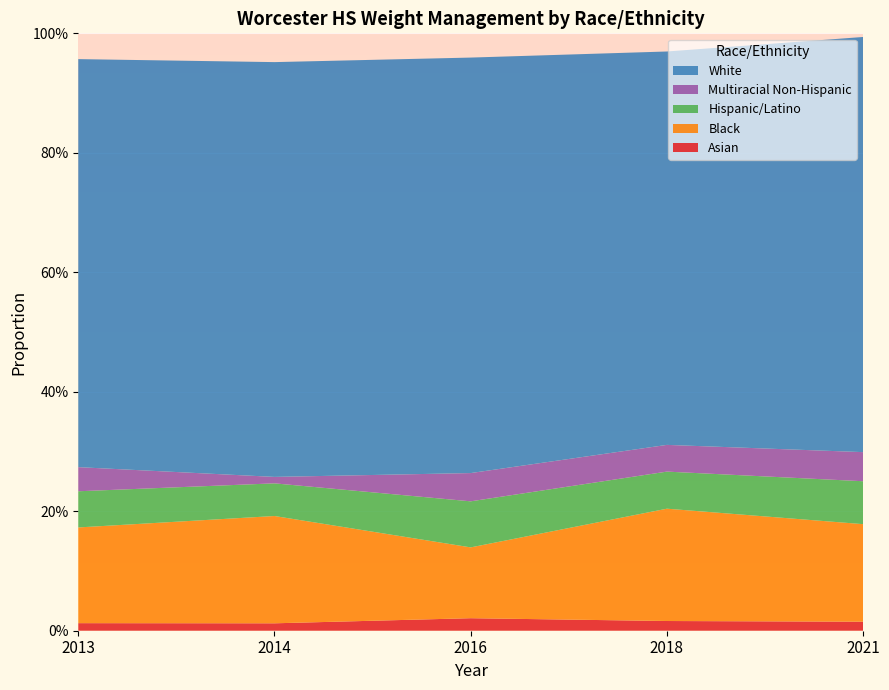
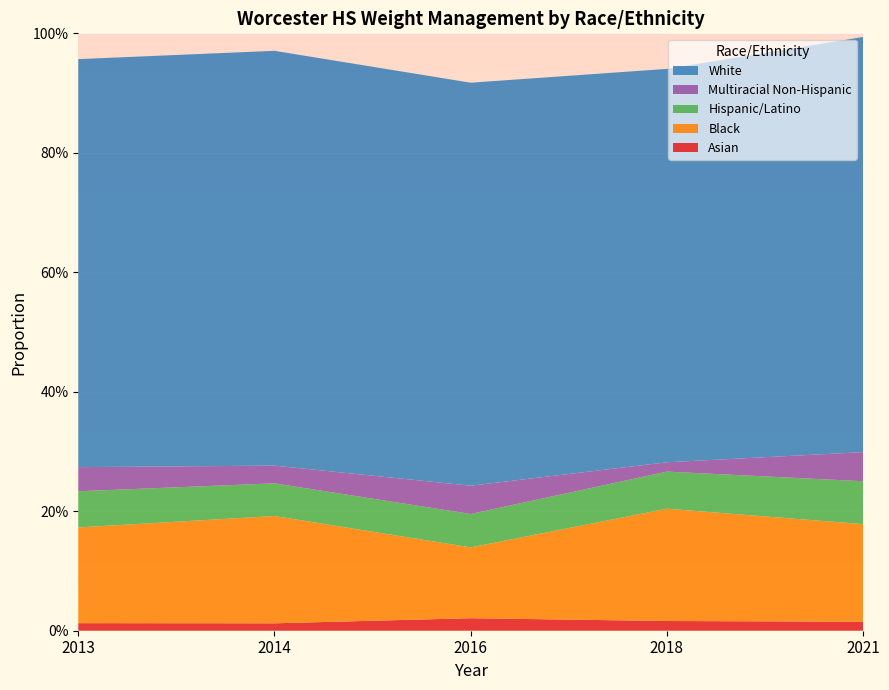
  {
    "Asian": {
      "2013": "1%",
      "2014": "1%",
      "2016": "2%",
      "2018": "2%",
      "2021": "2%"
    },
    "Black": {
      "2013": "16%",
      "2014": "18%",
      "2016": "12%",
      "2018": "19%",
      "2021": "16%"
    },
    "Hispanic/Latino": {
      "2013": "6%",
      "2014": "5%",
-     "2016": "8%",
+     "2016": "6%",
      "2018": "6%",
      "2021": "7%"
    },
    "Multiracial Non-Hispanic": {
      "2013": "4%",
-     "2014": "1%",
+     "2014": "3%",
      "2016": "5%",
-     "2018": "4%",
+     "2018": "2%",
      "2021": "5%"
    },
    "White": {
      "2013": "68%",
      "2014": "69%",
-     "2016": "70%",
+     "2016": "67%",
      "2018": "66%",
      "2021": "69%"
    }
  }
